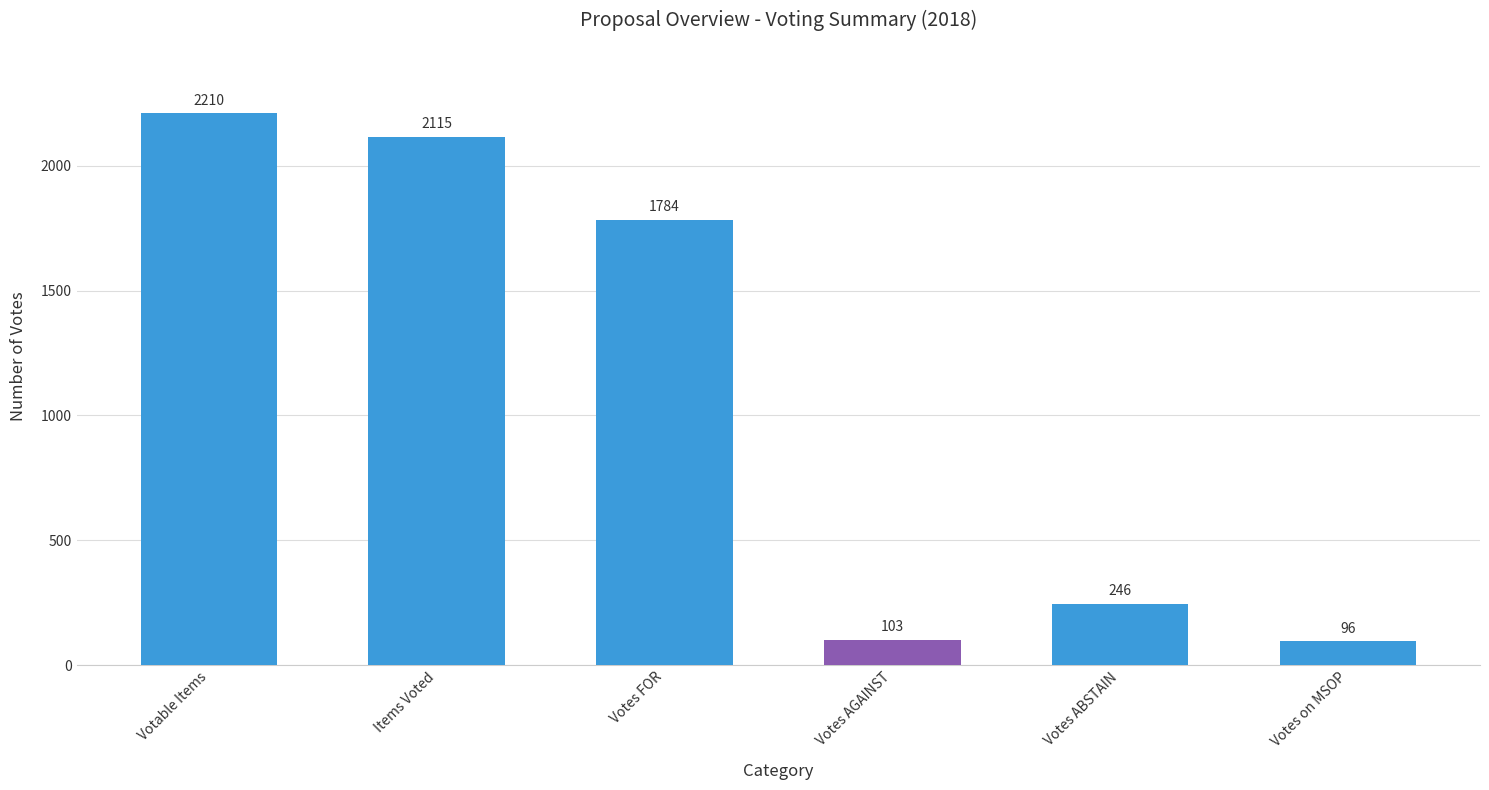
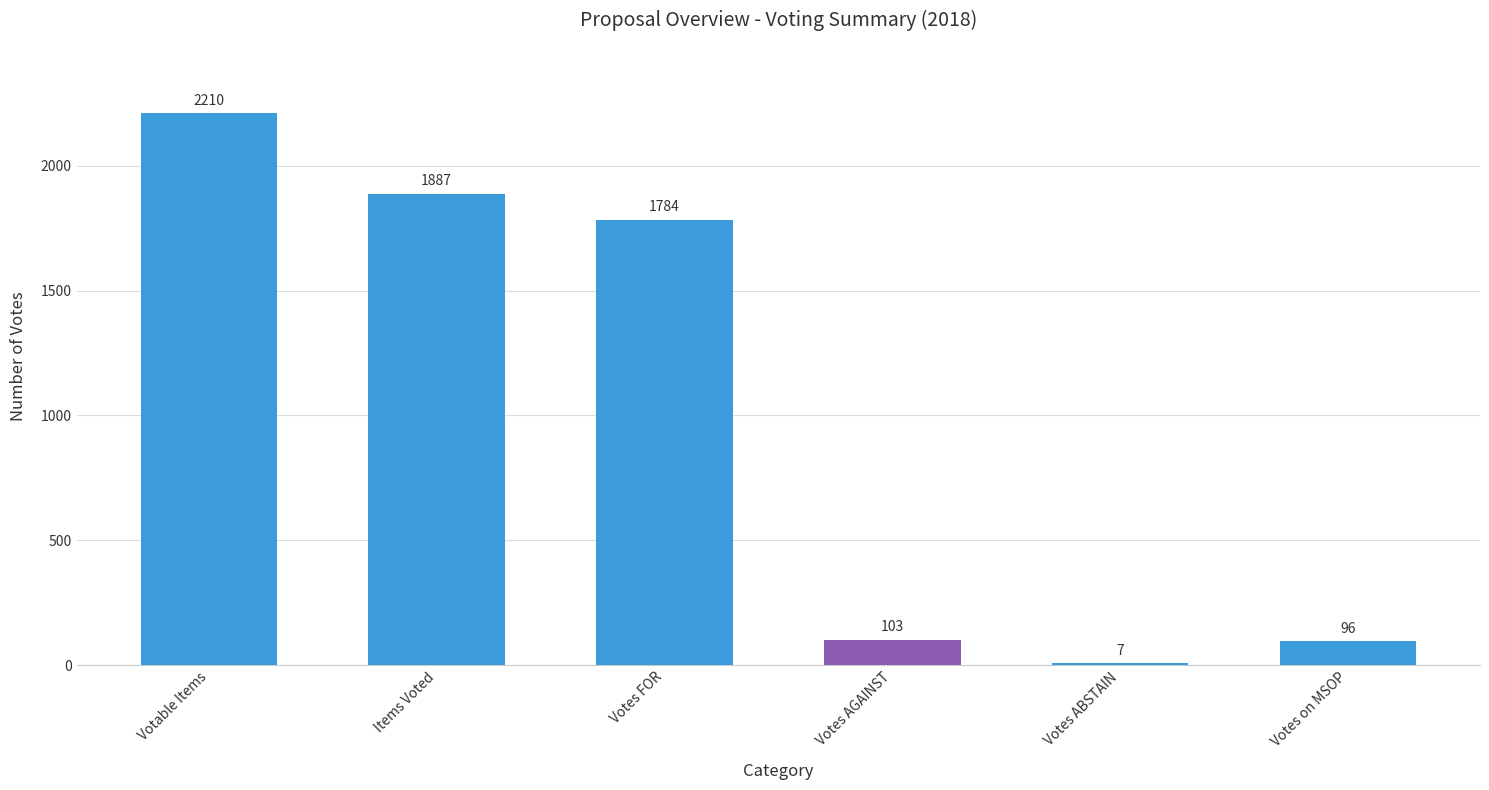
  {
    "Votable Items": 2210,
-   "Items Voted": 2115,
+   "Items Voted": 1887,
    "Votes FOR": 1784,
    "Votes AGAINST": 103,
-   "Votes ABSTAIN": 246,
+   "Votes ABSTAIN": 7,
    "Votes on MSOP": 96
  }
